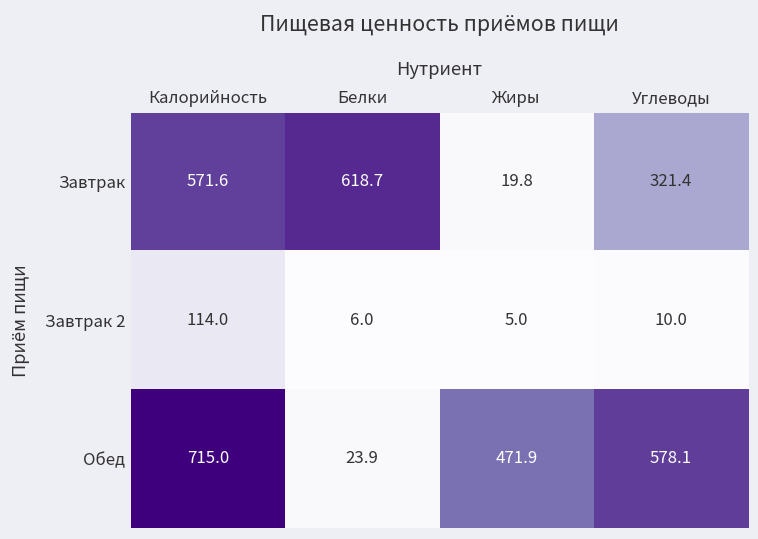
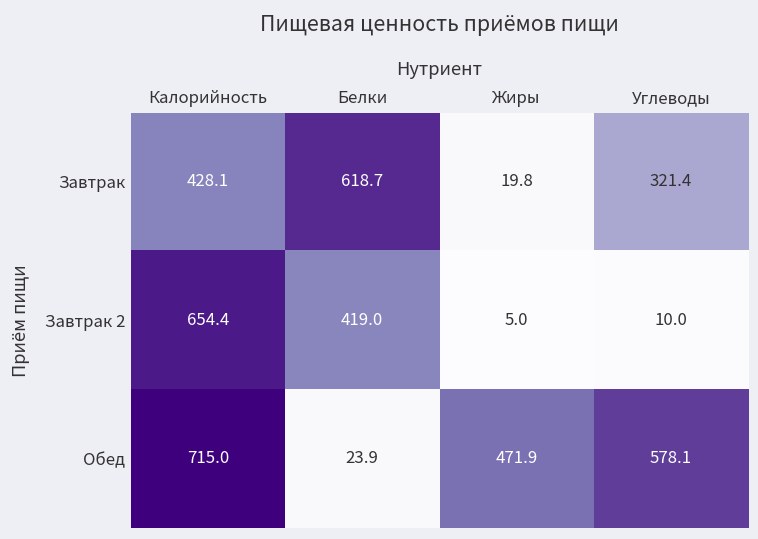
  {
    "Завтрак": {
-     "Калорийность": 571.6,
+     "Калорийность": 428.1,
      "Белки": 618.7,
      "Жиры": 19.8,
      "Углеводы": 321.4
    },
    "Завтрак 2": {
-     "Калорийность": 114.0,
-     "Белки": 6.0,
+     "Калорийность": 654.4,
+     "Белки": 419.0,
      "Жиры": 5.0,
      "Углеводы": 10.0
    },
    "Обед": {
      "Калорийность": 715.0,
      "Белки": 23.9,
      "Жиры": 471.9,
      "Углеводы": 578.1
    }
  }
